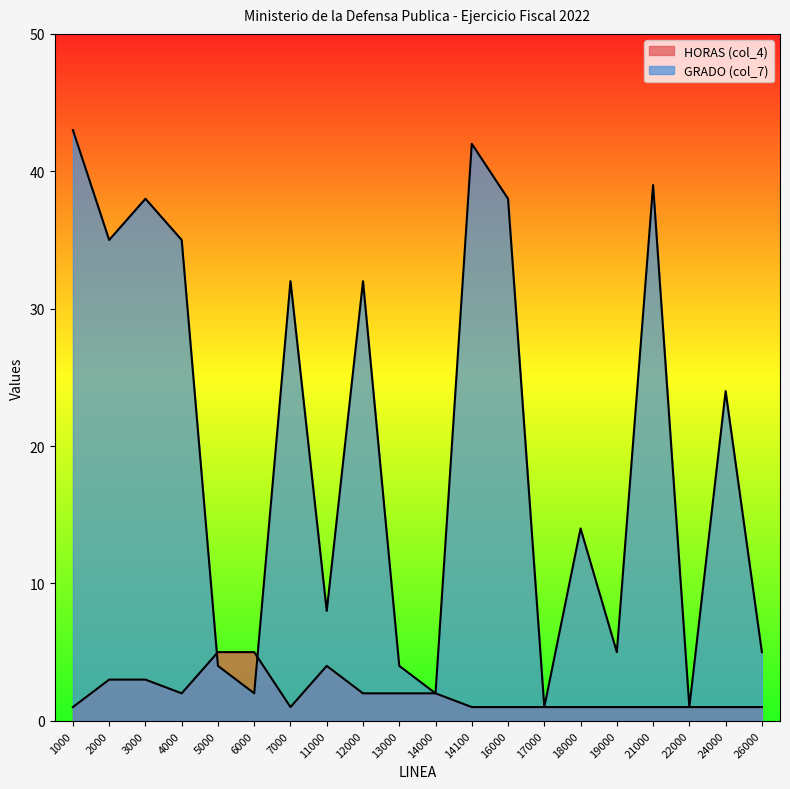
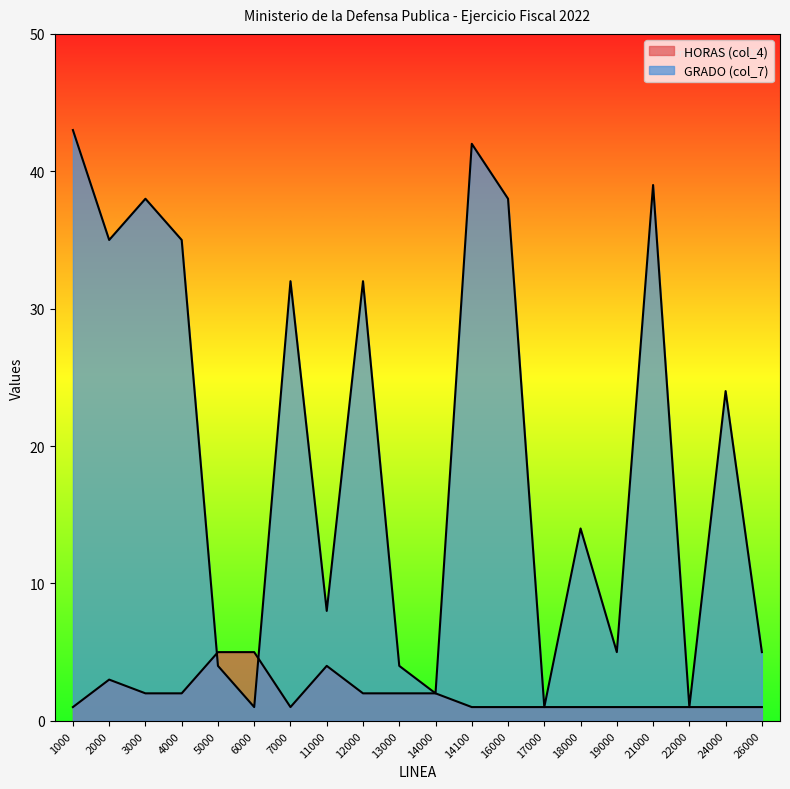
  {
    "HORAS (col_4)": {
      "1000": 1,
      "2000": 3,
-     "3000": 3,
+     "3000": 2,
      "4000": 2,
      "5000": 5,
      "6000": 5,
      "7000": 1,
      "11000": 4,
      "12000": 2,
      "13000": 2,
      "14100": 1,
      "16000": 1,
      "18000": 1,
      "19000": 1,
      "21000": 1,
      "24000": 1,
      "26000": 1
    },
    "GRADO (col_7)": {
      "1000": 43,
      "2000": 35,
      "3000": 38,
      "4000": 35,
      "5000": 4,
-     "6000": 2,
+     "6000": 1,
      "7000": 32,
      "11000": 8,
      "12000": 32,
      "13000": 4,
      "14100": 42,
      "16000": 38,
      "18000": 14,
      "19000": 5,
      "21000": 39,
      "24000": 24,
      "26000": 5
    }
  }
